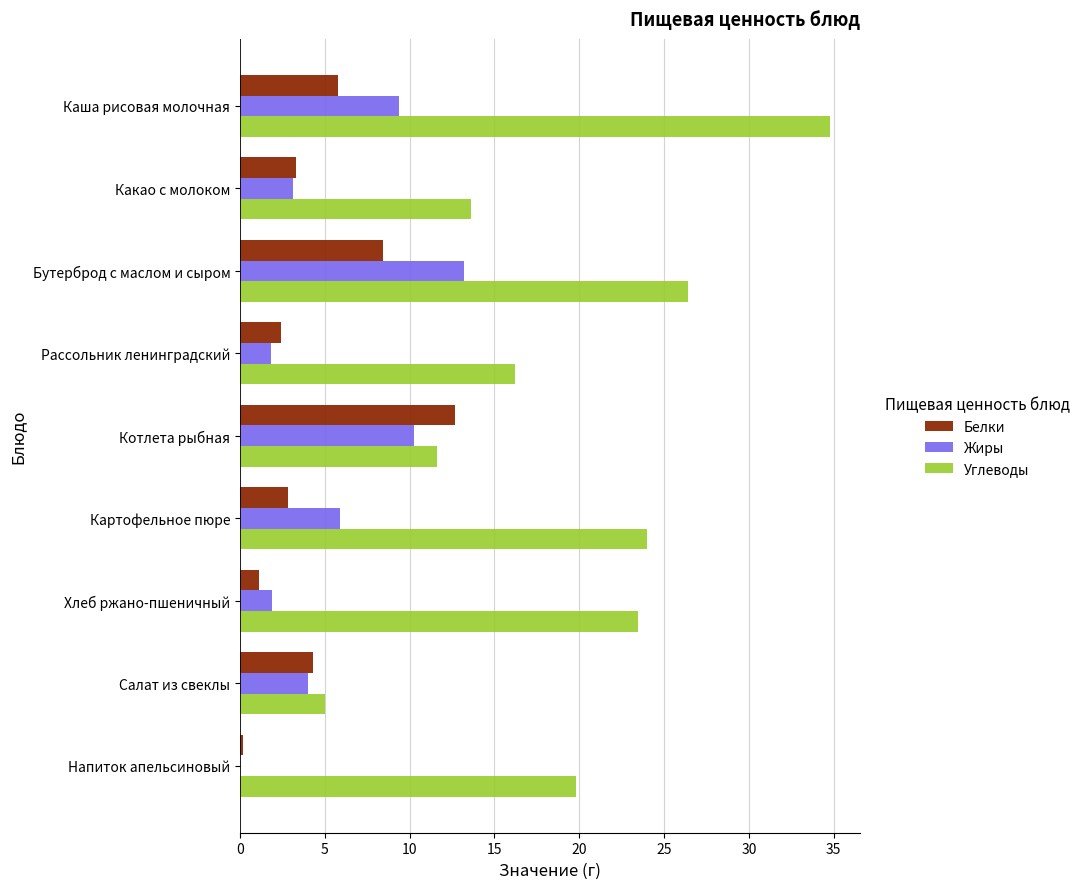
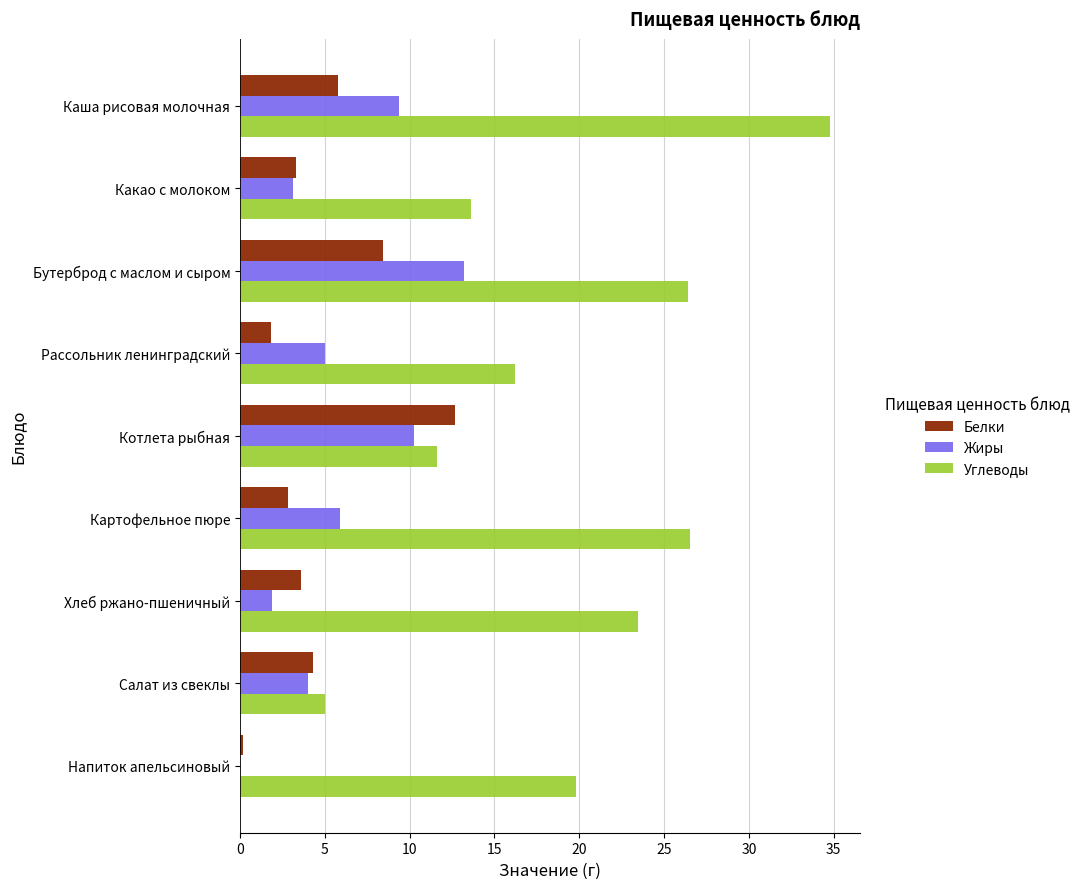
  {
    "Белки": {
      "Каша рисовая молочная": 5.8,
      "Какао с молоком": 3.3,
      "Бутерброд с маслом и сыром": 8.4,
-     "Рассольник ленинградский": 2.4,
+     "Рассольник ленинградский": 1.8,
      "Котлета рыбная": 12.7,
      "Картофельное пюре": 2.8,
-     "Хлеб ржано-пшеничный": 1.1,
+     "Хлеб ржано-пшеничный": 3.6,
      "Салат из свеклы": 4.3,
      "Напиток апельсиновый": 0.2
    },
    "Жиры": {
      "Каша рисовая молочная": 9.4,
      "Какао с молоком": 3.1,
      "Бутерброд с маслом и сыром": 13.2,
-     "Рассольник ленинградский": 1.8,
+     "Рассольник ленинградский": 5.0,
      "Котлета рыбная": 10.3,
      "Картофельное пюре": 5.9,
      "Хлеб ржано-пшеничный": 1.9,
      "Салат из свеклы": 4.0,
      "Напиток апельсиновый": 0.0
    },
    "Углеводы": {
      "Каша рисовая молочная": 34.8,
      "Какао с молоком": 13.6,
      "Бутерброд с маслом и сыром": 26.4,
      "Рассольник ленинградский": 16.2,
      "Котлета рыбная": 11.6,
-     "Картофельное пюре": 24.0,
+     "Картофельное пюре": 26.5,
      "Хлеб ржано-пшеничный": 23.5,
      "Салат из свеклы": 5.0,
      "Напиток апельсиновый": 19.8
    }
  }
